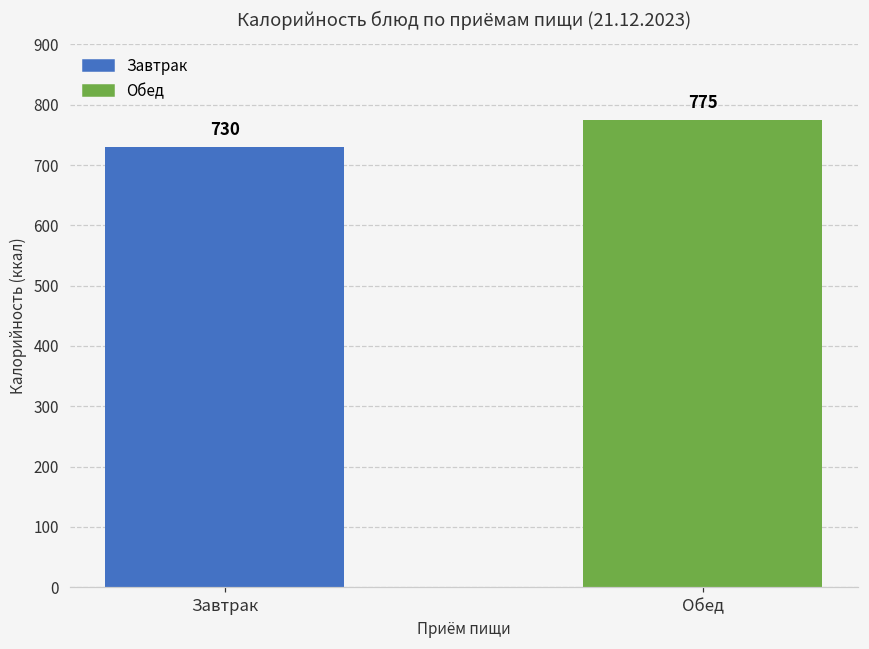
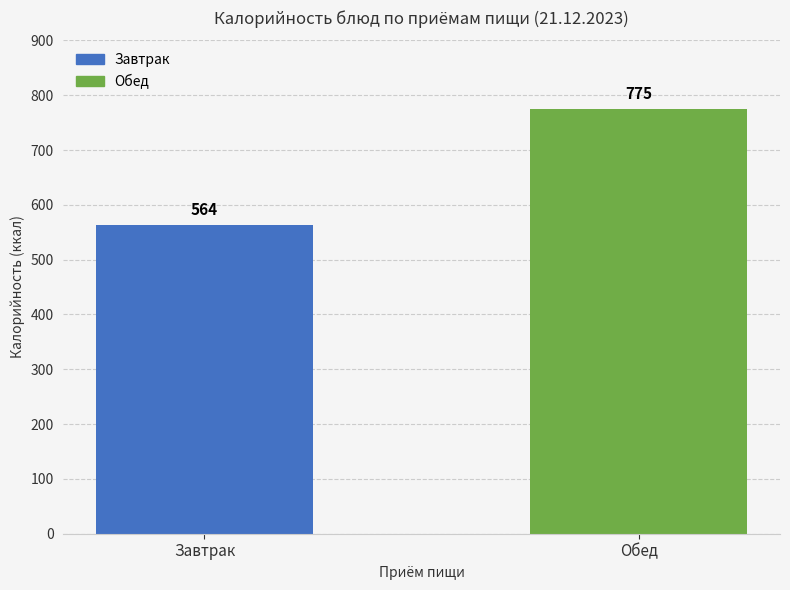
  {
-   "Завтрак": 730,
+   "Завтрак": 564,
    "Обед": 775
  }
